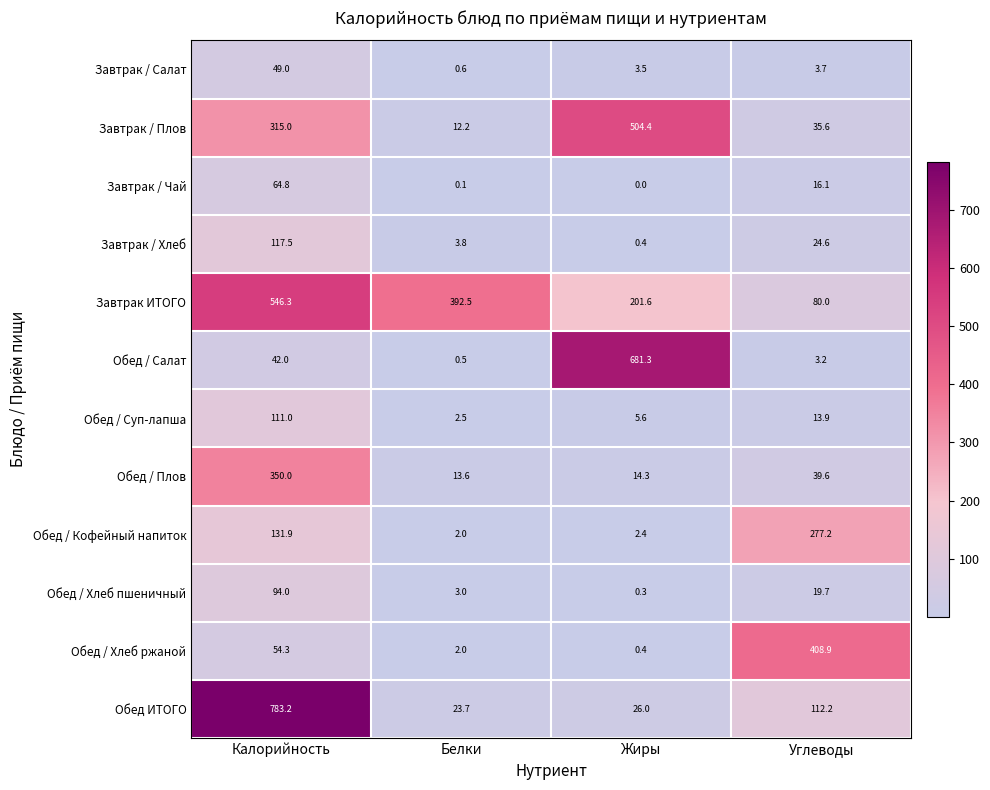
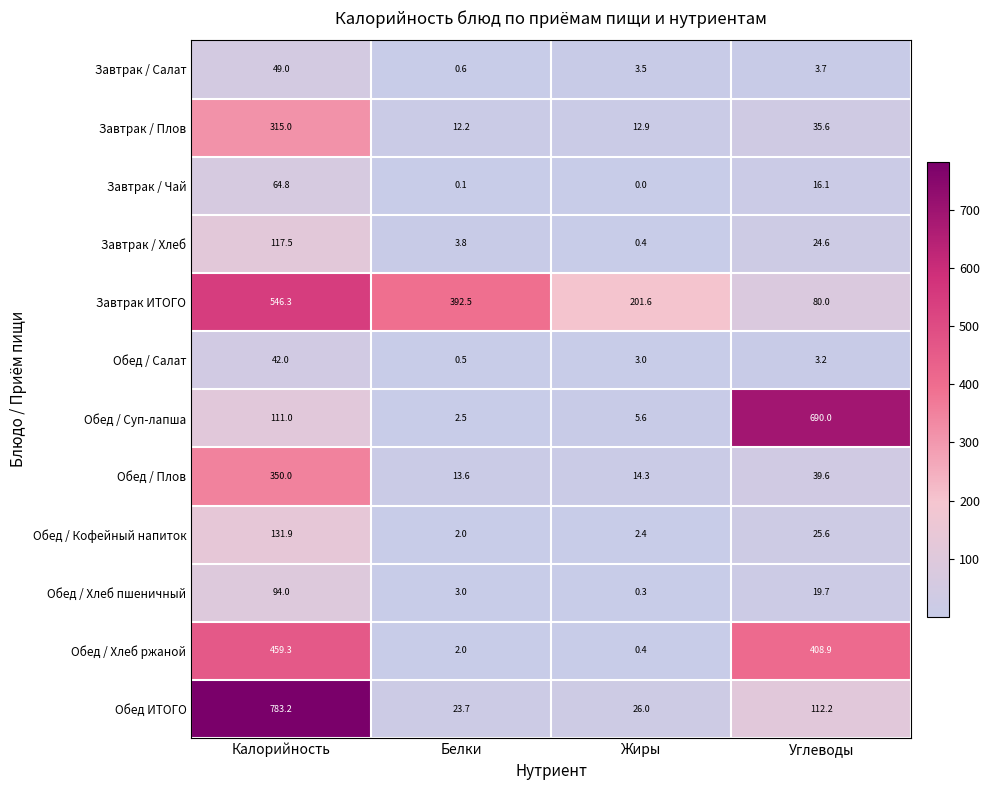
  {
    "Завтрак / Салат": {
      "Калорийность": 49.0,
      "Белки": 0.6,
      "Жиры": 3.5,
      "Углеводы": 3.7
    },
    "Завтрак / Плов": {
      "Калорийность": 315.0,
      "Белки": 12.2,
-     "Жиры": 504.4,
+     "Жиры": 12.9,
      "Углеводы": 35.6
    },
    "Завтрак / Чай": {
      "Калорийность": 64.8,
      "Белки": 0.1,
      "Жиры": 0.0,
      "Углеводы": 16.1
    },
    "Завтрак / Хлеб": {
      "Калорийность": 117.5,
      "Белки": 3.8,
      "Жиры": 0.4,
      "Углеводы": 24.6
    },
    "Завтрак ИТОГО": {
      "Калорийность": 546.3,
      "Белки": 392.5,
      "Жиры": 201.6,
      "Углеводы": 80.0
    },
    "Обед / Салат": {
      "Калорийность": 42.0,
      "Белки": 0.5,
-     "Жиры": 681.3,
+     "Жиры": 3.0,
      "Углеводы": 3.2
    },
    "Обед / Суп-лапша": {
      "Калорийность": 111.0,
      "Белки": 2.5,
      "Жиры": 5.6,
-     "Углеводы": 13.9
+     "Углеводы": 690.0
    },
    "Обед / Плов": {
      "Калорийность": 350.0,
      "Белки": 13.6,
      "Жиры": 14.3,
      "Углеводы": 39.6
    },
    "Обед / Кофейный напиток": {
      "Калорийность": 131.9,
      "Белки": 2.0,
      "Жиры": 2.4,
-     "Углеводы": 277.2
+     "Углеводы": 25.6
    },
    "Обед / Хлеб пшеничный": {
      "Калорийность": 94.0,
      "Белки": 3.0,
      "Жиры": 0.3,
      "Углеводы": 19.7
    },
    "Обед / Хлеб ржаной": {
-     "Калорийность": 54.3,
+     "Калорийность": 459.3,
      "Белки": 2.0,
      "Жиры": 0.4,
      "Углеводы": 408.9
    },
    "Обед ИТОГО": {
      "Калорийность": 783.2,
      "Белки": 23.7,
      "Жиры": 26.0,
      "Углеводы": 112.2
    }
  }
